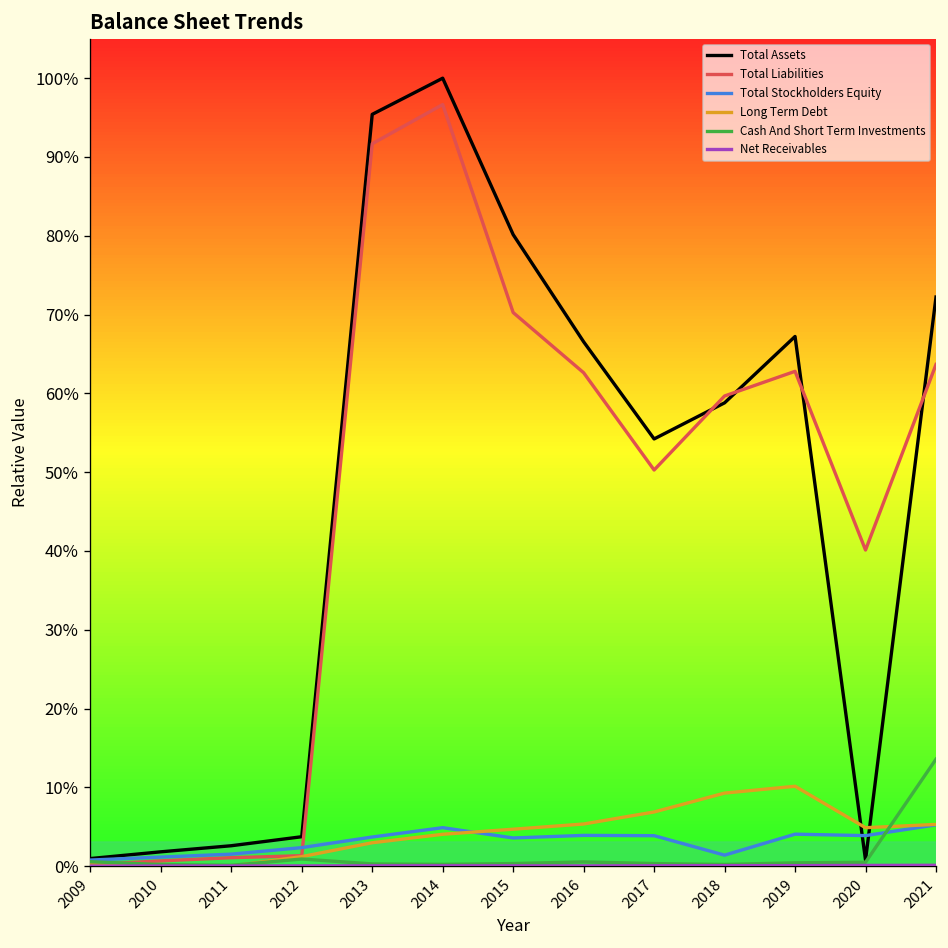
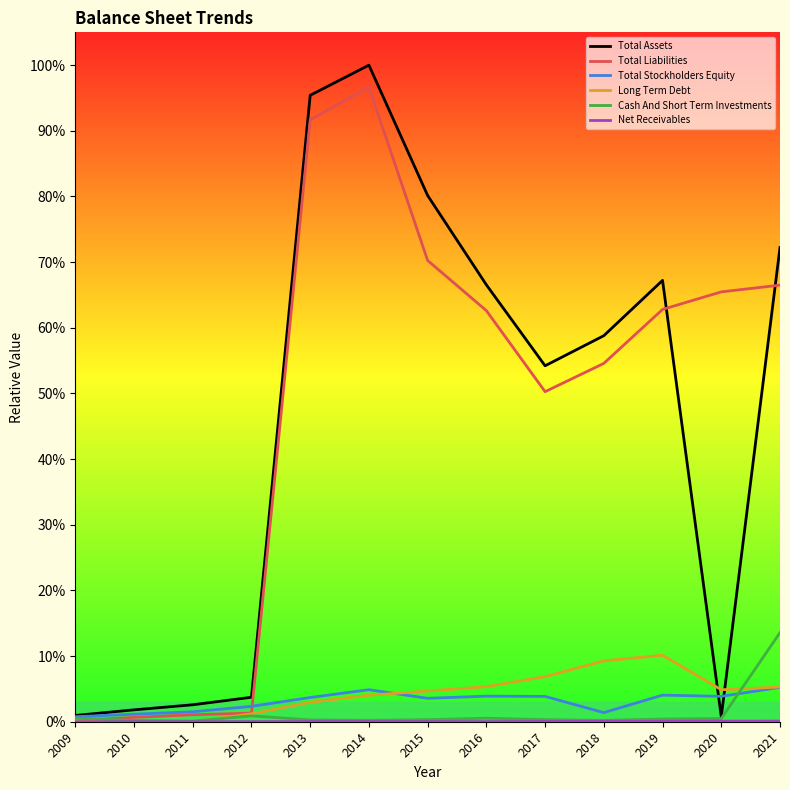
  {
    "Total Assets": {
      "2012": "4%",
      "2013": "95%",
      "2014": "100%",
      "2015": "80%",
      "2016": "67%",
      "2017": "54%",
      "2018": "59%",
      "2019": "67%",
      "2021": "72%"
    },
    "Total Liabilities": {
      "2013": "92%",
      "2014": "97%",
      "2015": "70%",
      "2016": "63%",
      "2017": "50%",
-     "2018": "60%",
+     "2018": "55%",
      "2019": "63%",
-     "2020": "40%",
-     "2021": "64%"
+     "2020": "65%",
+     "2021": "66%"
    },
    "Total Stockholders Equity": {
      "2013": "4%",
      "2014": "5%",
      "2015": "4%",
      "2016": "4%",
      "2017": "4%",
      "2019": "4%",
      "2020": "4%"
    },
    "Long Term Debt": {
      "2014": "4%",
      "2015": "5%",
      "2016": "5%",
      "2017": "7%",
      "2018": "9%",
      "2019": "10%",
      "2020": "5%"
    },
    "Cash And Short Term Investments": {
      "2021": "14%"
    }
  }
